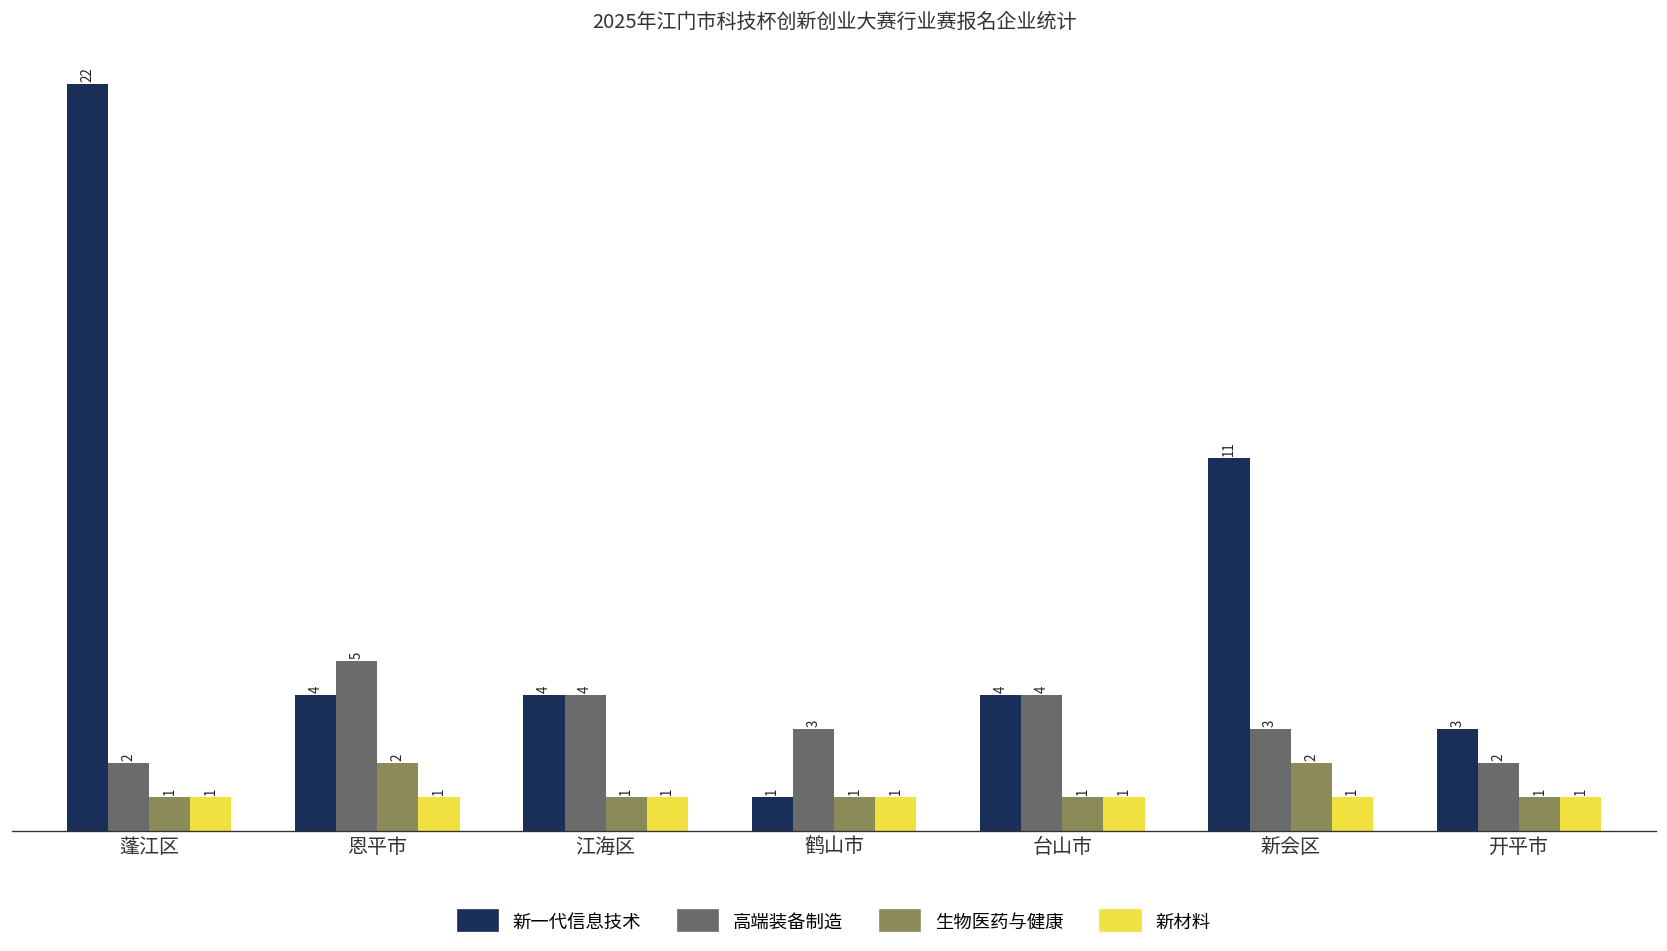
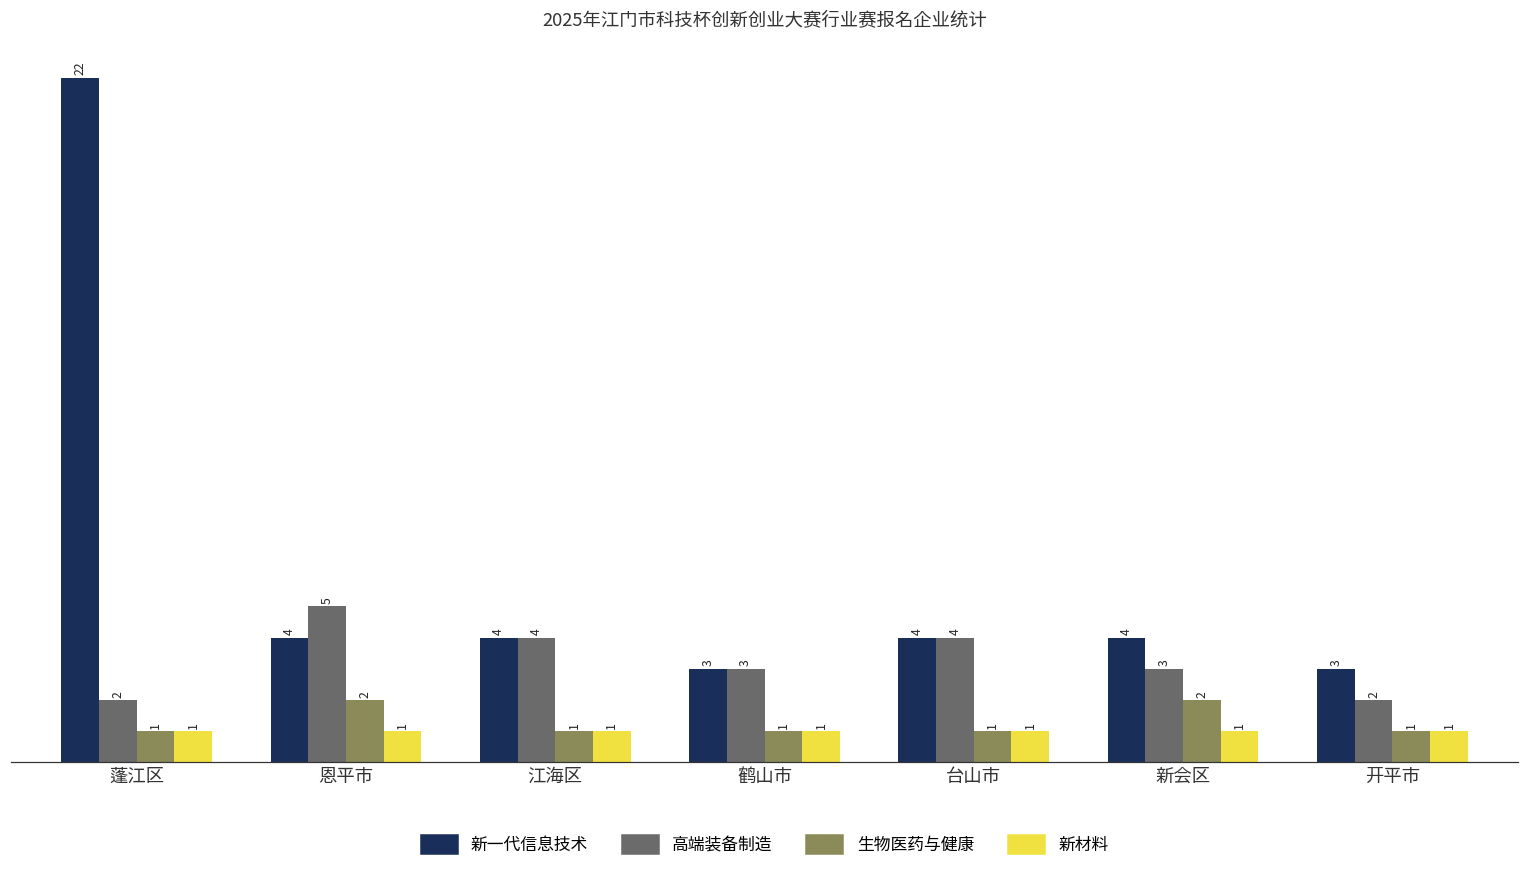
  {
    "新一代信息技术": {
      "蓬江区": 22,
      "恩平市": 4,
      "江海区": 4,
-     "鹤山市": 1,
+     "鹤山市": 3,
      "台山市": 4,
-     "新会区": 11,
+     "新会区": 4,
      "开平市": 3
    },
    "新材料": {
      "蓬江区": 1,
      "恩平市": 1,
      "江海区": 1,
      "鹤山市": 1,
      "台山市": 1,
      "新会区": 1,
      "开平市": 1
    }
  }
